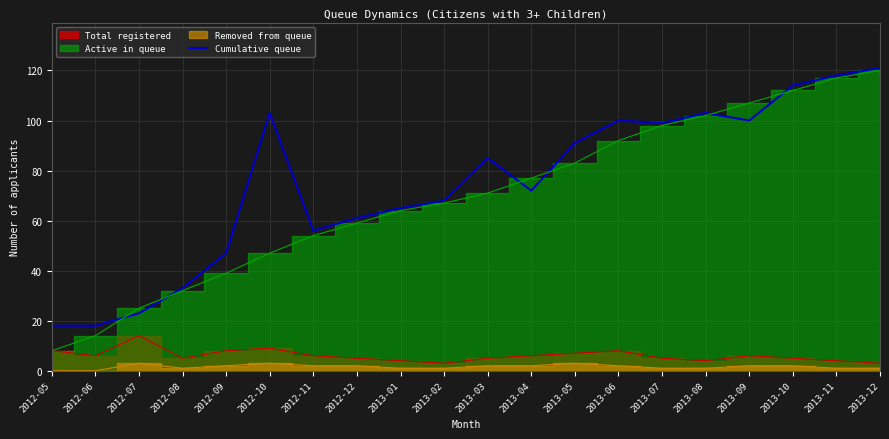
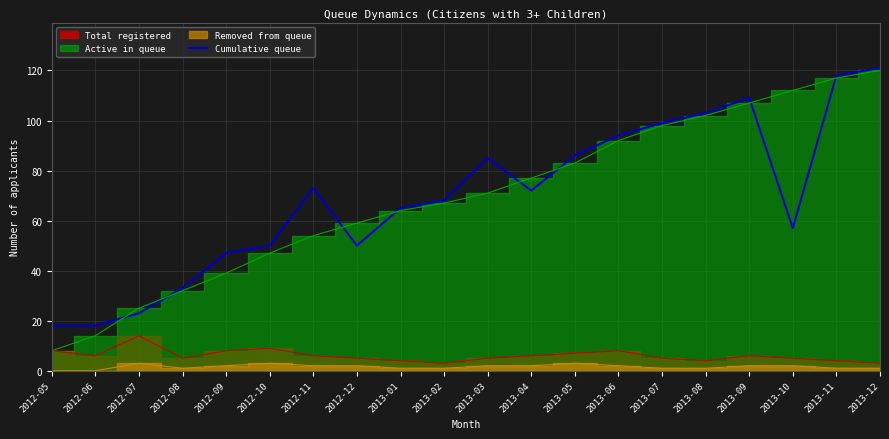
  {
    "Cumulative queue": {
      "2012-05": 18,
      "2012-06": 18,
      "2012-07": 23,
      "2012-09": 47,
-     "2012-10": 103,
-     "2012-11": 56,
-     "2012-12": 61,
+     "2012-10": 50,
+     "2012-11": 73,
+     "2012-12": 50,
      "2013-03": 85,
      "2013-04": 72,
-     "2013-05": 91,
-     "2013-06": 100,
-     "2013-09": 100,
-     "2013-10": 114
+     "2013-05": 86,
+     "2013-06": 94,
+     "2013-09": 109,
+     "2013-10": 57
    }
  }
